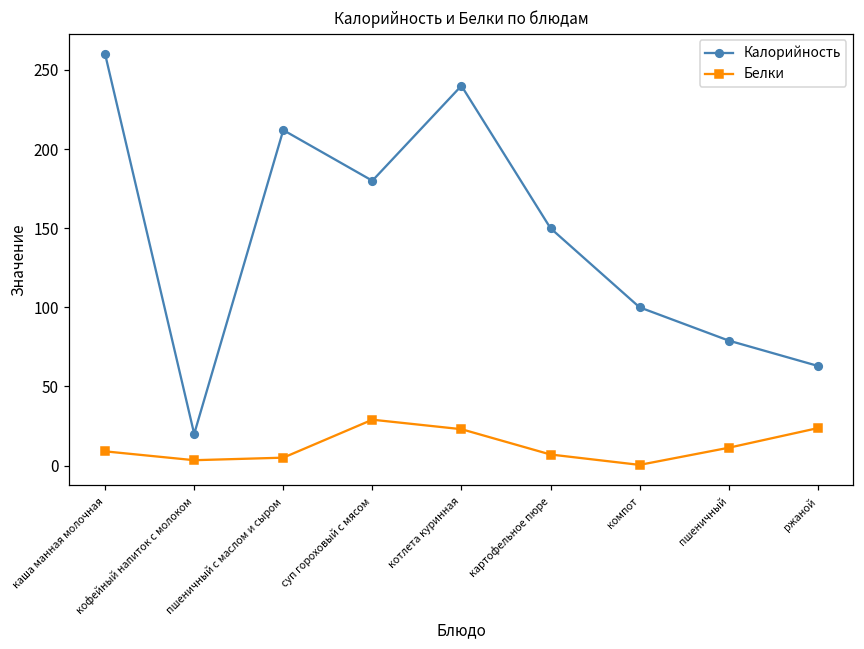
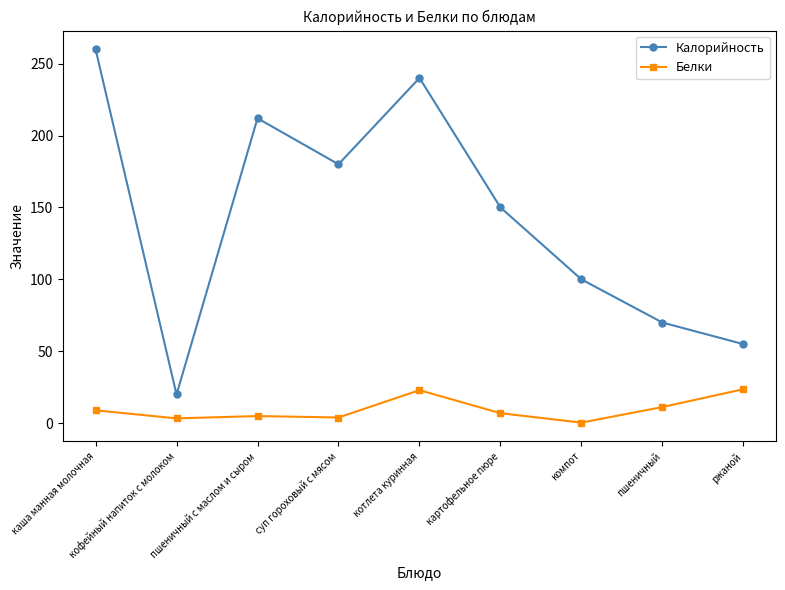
  {
    "Калорийность": {
      "каша манная молочная": 260,
      "кофейный напиток с молоком": 20,
      "пшеничный с маслом и сыром": 212,
      "суп гороховый с мясом": 180,
      "котлета куринная": 240,
      "картофельное пюре": 150,
      "компот": 100,
-     "пшеничный": 79,
-     "ржаной": 63
+     "пшеничный": 70,
+     "ржаной": 55
    },
    "Белки": {
      "каша манная молочная": 9,
      "кофейный напиток с молоком": 3,
      "пшеничный с маслом и сыром": 5,
-     "суп гороховый с мясом": 29,
+     "суп гороховый с мясом": 4,
      "котлета куринная": 23,
      "картофельное пюре": 7,
      "компот": 0,
      "пшеничный": 11,
      "ржаной": 24
    }
  }
